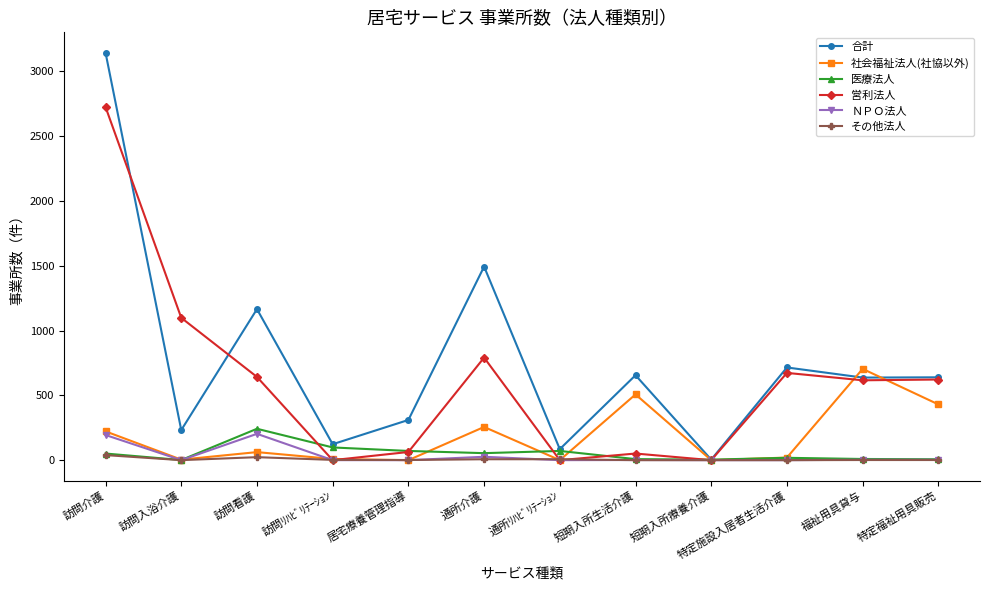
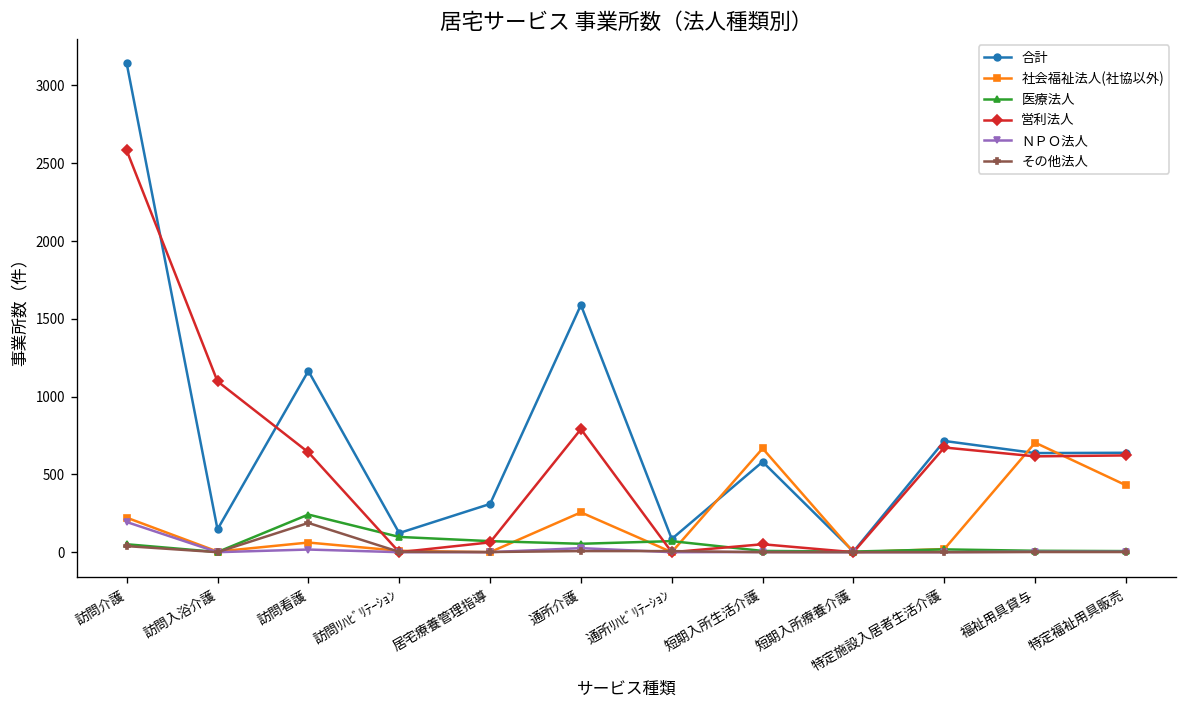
  {
    "合計": {
      "訪問介護": 3140,
-     "訪問入浴介護": 230,
+     "訪問入浴介護": 150,
      "訪問看護": 1170,
      "訪問ﾘﾊﾋﾞﾘﾃｰｼｮﾝ": 120,
      "居宅療養管理指導": 310,
-     "通所介護": 1490,
-     "短期入所生活介護": 660,
+     "通所介護": 1590,
+     "短期入所生活介護": 580,
      "特定施設入居者生活介護": 720,
      "福祉用具貸与": 640
    },
    "社会福祉法人(社協以外)": {
      "訪問介護": 220,
      "訪問看護": 60,
      "通所介護": 260,
-     "短期入所生活介護": 510,
+     "短期入所生活介護": 670,
      "福祉用具貸与": 700,
      "特定福祉用具販売": 430
    },
    "医療法人": {
      "訪問看護": 240,
      "訪問ﾘﾊﾋﾞﾘﾃｰｼｮﾝ": 100,
      "通所介護": 50
    },
    "営利法人": {
-     "訪問介護": 2720,
+     "訪問介護": 2580,
      "訪問入浴介護": 1100,
      "訪問看護": 640,
      "通所介護": 790,
      "短期入所生活介護": 50,
      "特定施設入居者生活介護": 670,
      "福祉用具貸与": 620
    },
    "ＮＰＯ法人": {
      "訪問介護": 190,
-     "訪問看護": 200
+     "訪問看護": 20
    },
    "その他法人": {
-     "訪問看護": 20
+     "訪問看護": 190
    }
  }
